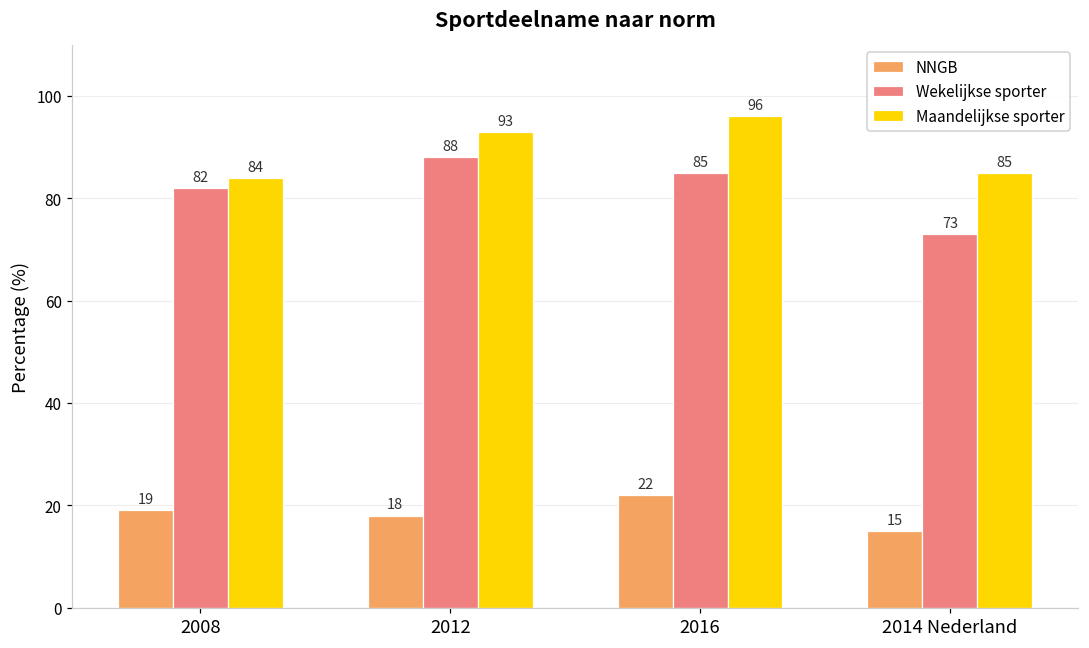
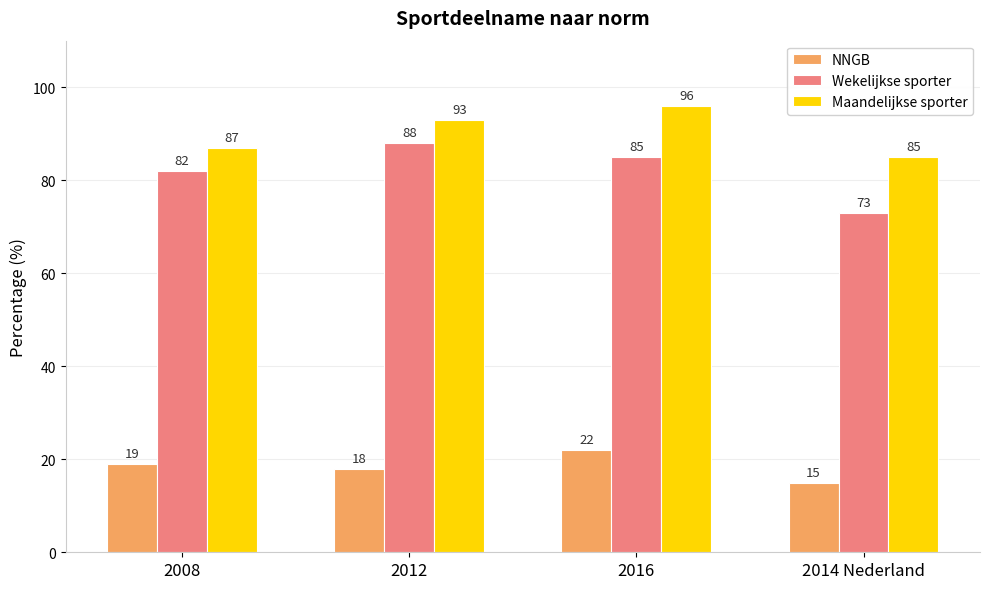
  {
    "Maandelijkse sporter": {
-     "2008": 84,
+     "2008": 87,
      "2012": 93,
      "2016": 96,
      "2014 Nederland": 85
    }
  }
